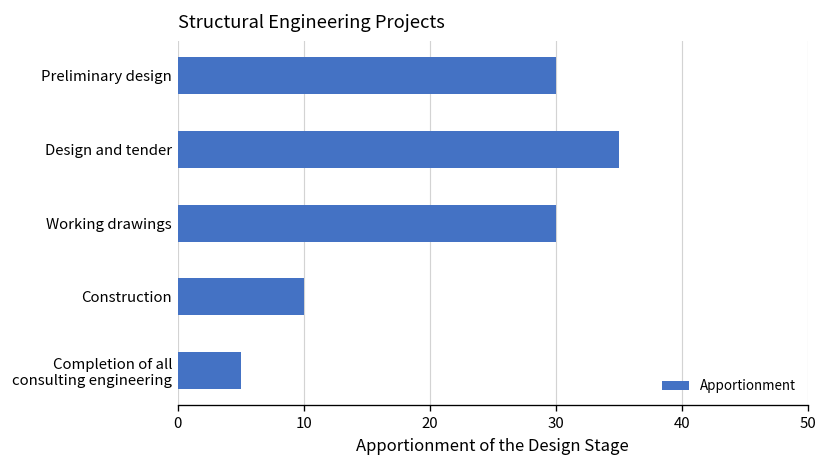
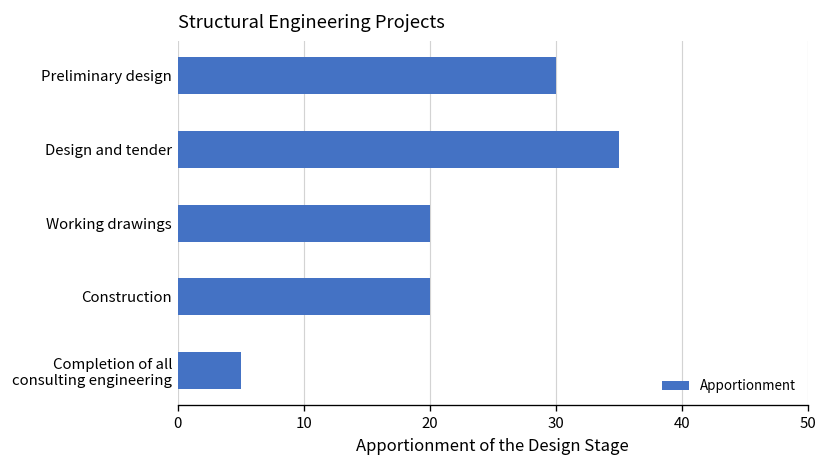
  {
    "Preliminary design": 30.0,
    "Design and tender": 35.0,
-   "Working drawings": 30.0,
-   "Construction": 10.0,
+   "Working drawings": 20.0,
+   "Construction": 20.0,
    "Completion of all consulting engineering": 5.0
  }
